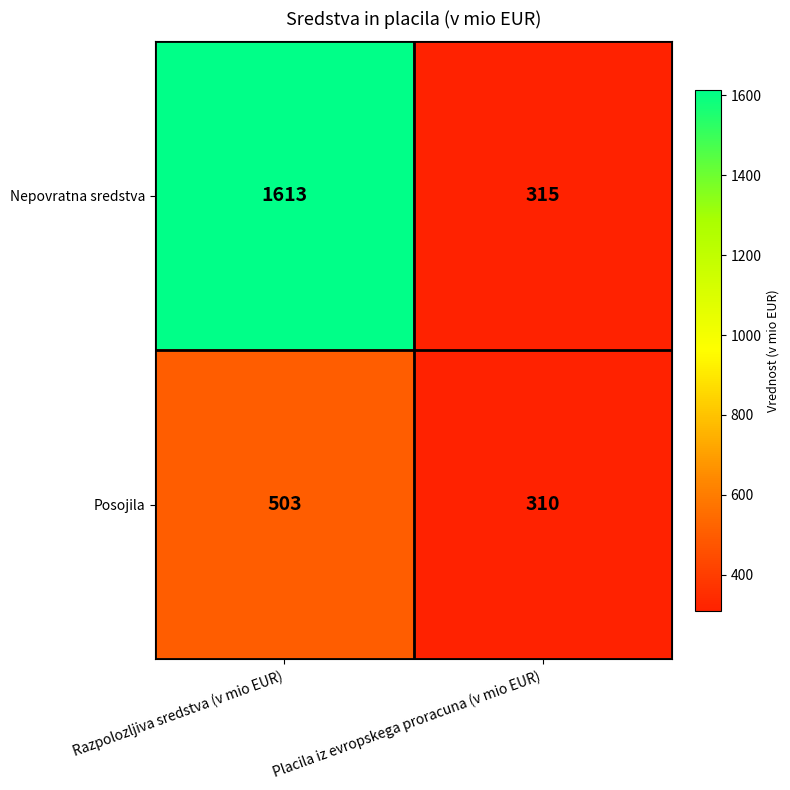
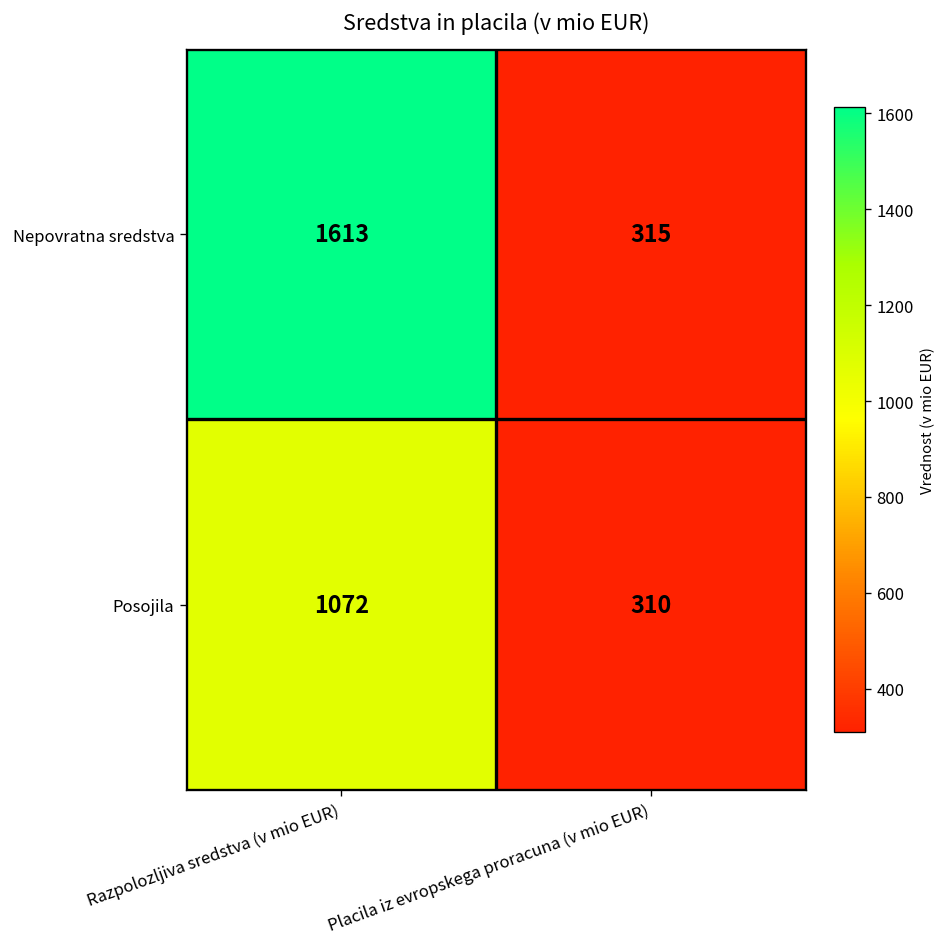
  {
    "Nepovratna sredstva": {
      "Razpolozljiva sredstva (v mio EUR)": 1613,
      "Placila iz evropskega proracuna (v mio EUR)": 315
    },
    "Posojila": {
-     "Razpolozljiva sredstva (v mio EUR)": 503,
+     "Razpolozljiva sredstva (v mio EUR)": 1072,
      "Placila iz evropskega proracuna (v mio EUR)": 310
    }
  }
